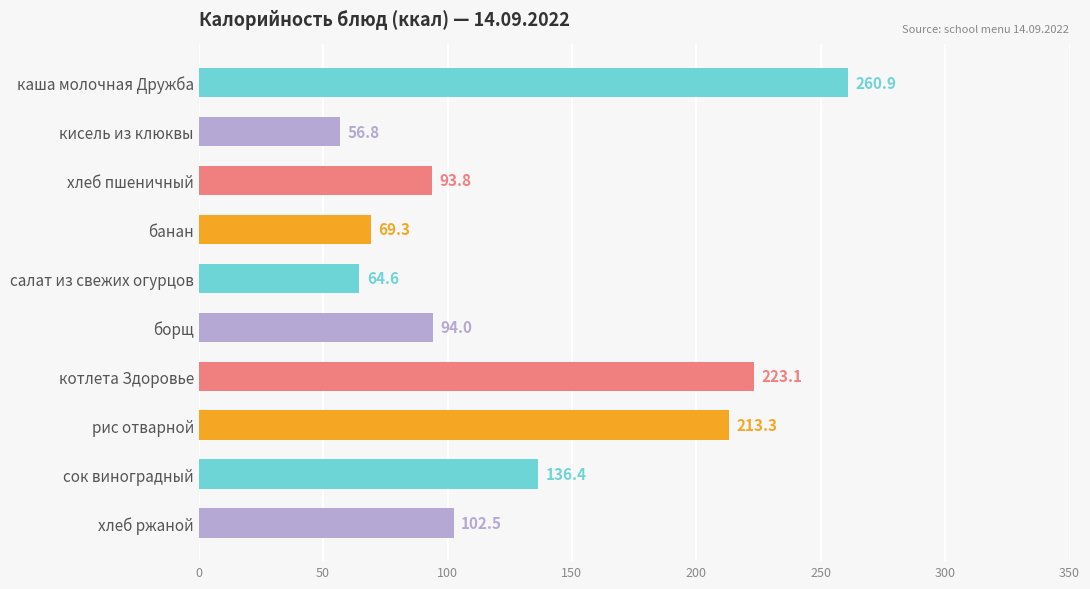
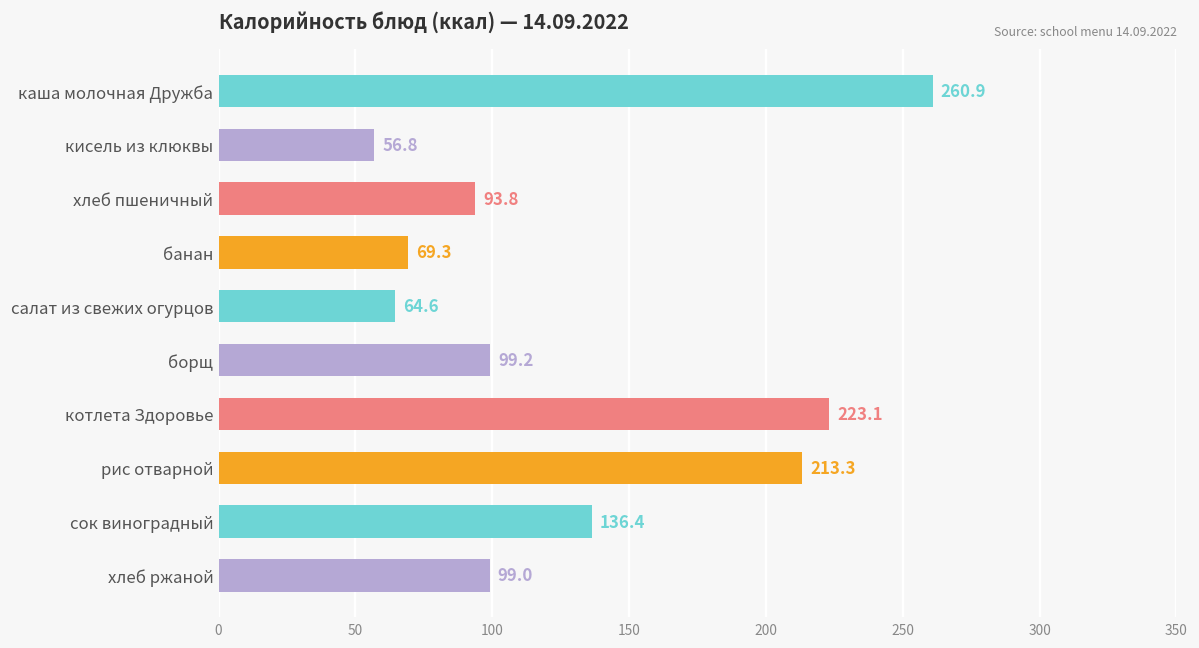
  {
    "каша молочная Дружба": 260.9,
    "кисель из клюквы": 56.8,
    "хлеб пшеничный": 93.8,
    "банан": 69.3,
    "салат из свежих огурцов": 64.6,
-   "борщ": 94.0,
+   "борщ": 99.2,
    "котлета Здоровье": 223.1,
    "рис отварной": 213.3,
    "сок виноградный": 136.4,
-   "хлеб ржаной": 102.5
+   "хлеб ржаной": 99.0
  }
